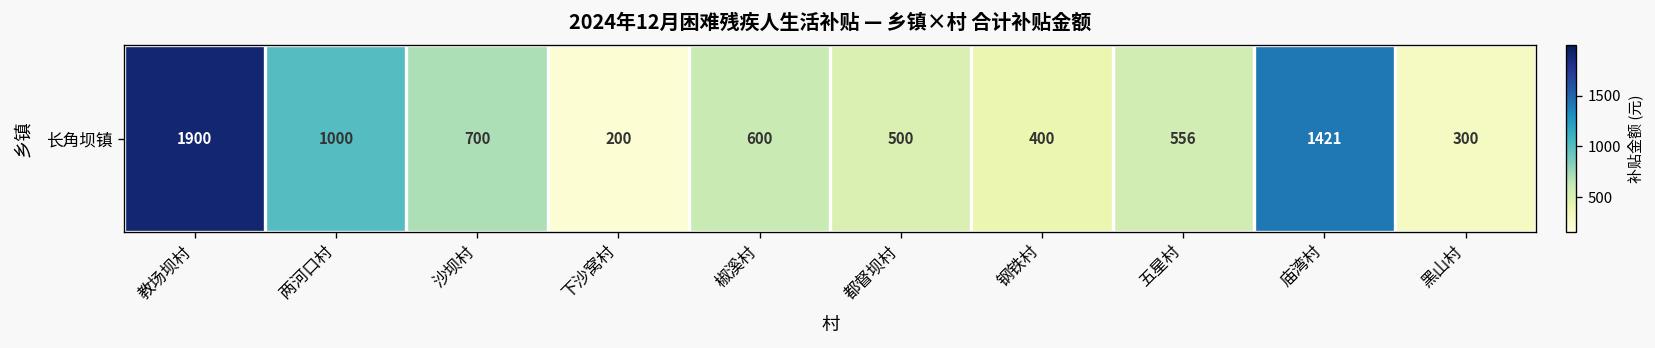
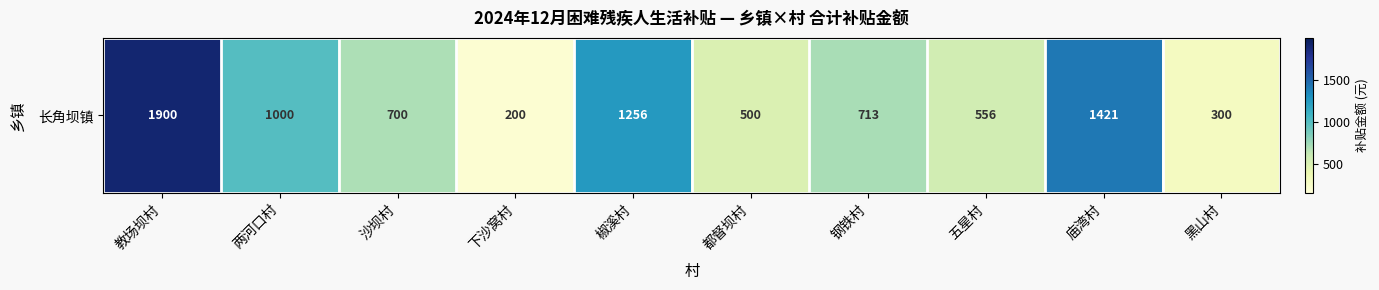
  {
    "长角坝镇": {
      "教场坝村": 1900,
      "两河口村": 1000,
      "沙坝村": 700,
      "下沙窝村": 200,
-     "椒溪村": 600,
+     "椒溪村": 1256,
      "都督坝村": 500,
-     "钢铁村": 400,
+     "钢铁村": 713,
      "五星村": 556,
      "庙湾村": 1421,
      "黑山村": 300
    }
  }
